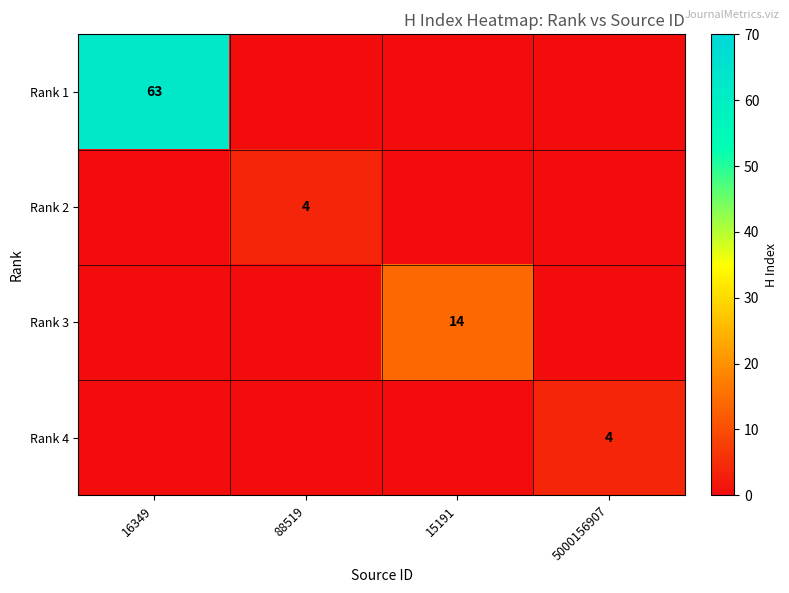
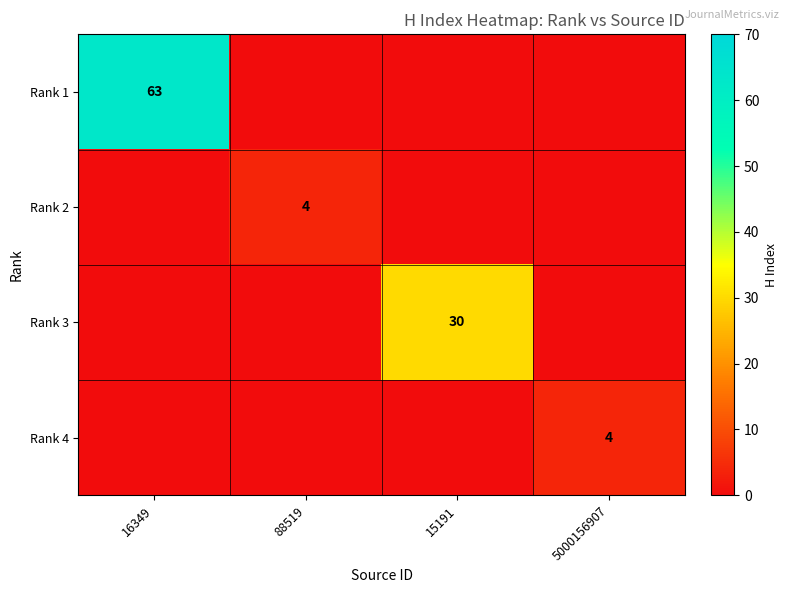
  {
    "Rank 1": {
      "16349": 63
    },
    "Rank 2": {
      "88519": 4
    },
    "Rank 3": {
-     "15191": 14
+     "15191": 30
    },
    "Rank 4": {
      "5000156907": 4
    }
  }
